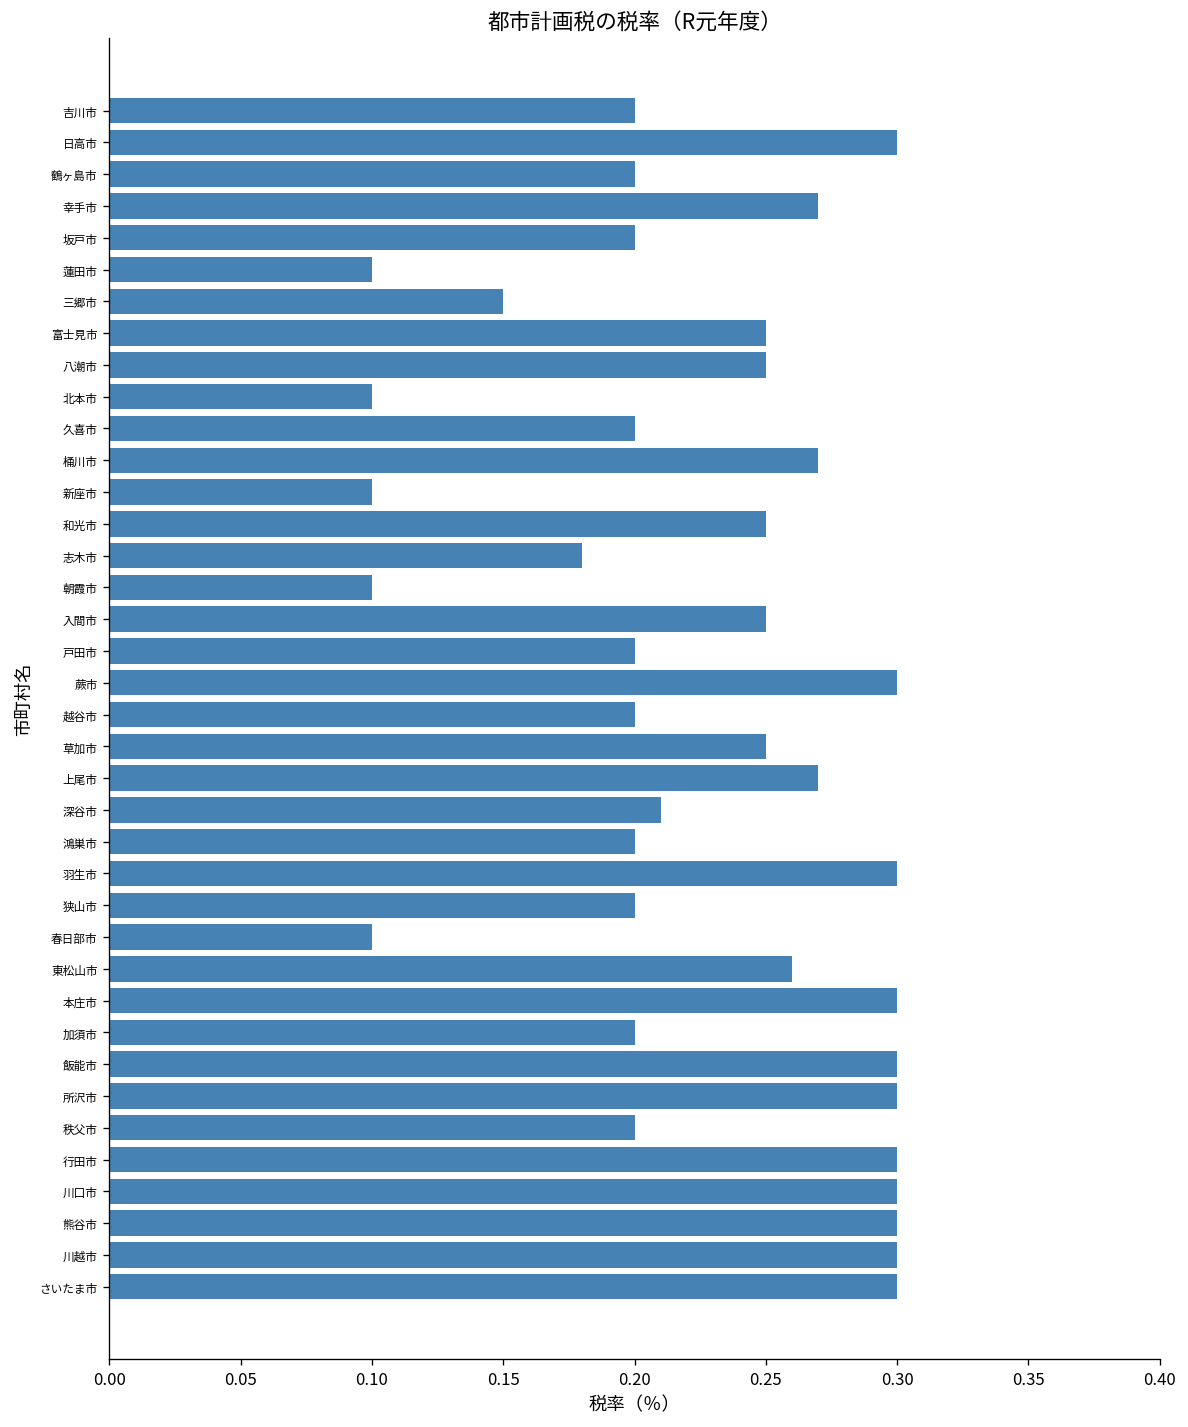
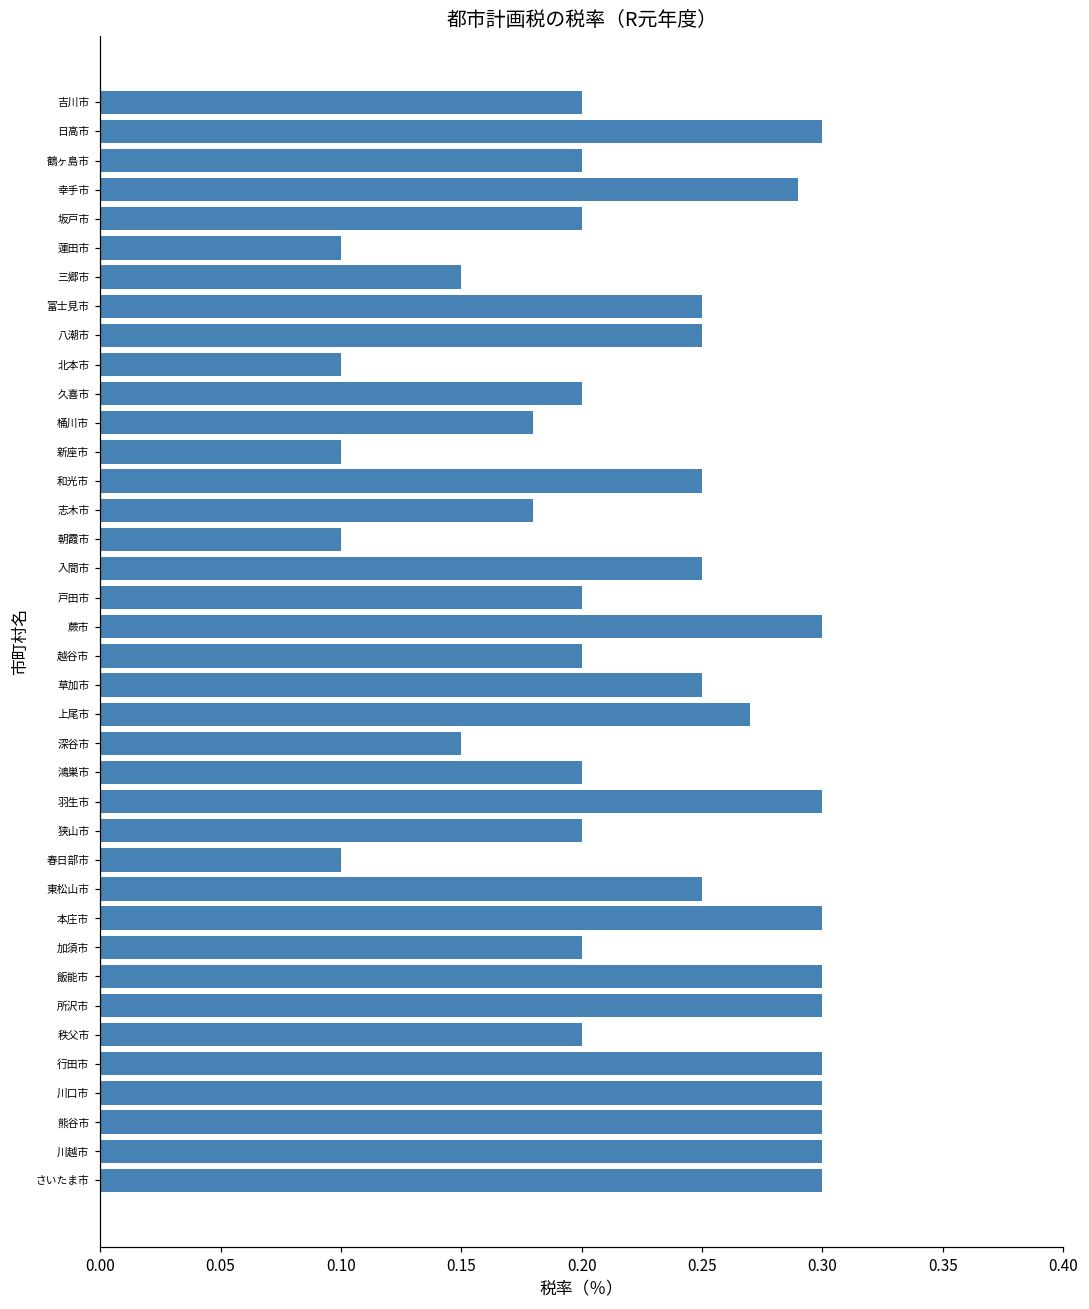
  {
    "吉川市": 0.20,
    "日高市": 0.30,
    "鶴ヶ島市": 0.20,
-   "幸手市": 0.27,
+   "幸手市": 0.29,
    "坂戸市": 0.20,
    "蓮田市": 0.10,
    "三郷市": 0.15,
    "富士見市": 0.25,
    "八潮市": 0.25,
    "北本市": 0.10,
    "久喜市": 0.20,
-   "桶川市": 0.27,
+   "桶川市": 0.18,
    "新座市": 0.10,
    "和光市": 0.25,
    "志木市": 0.18,
    "朝霞市": 0.10,
    "入間市": 0.25,
    "戸田市": 0.20,
    "蕨市": 0.30,
    "越谷市": 0.20,
    "草加市": 0.25,
    "上尾市": 0.27,
-   "深谷市": 0.21,
+   "深谷市": 0.15,
    "鴻巣市": 0.20,
    "羽生市": 0.30,
    "狭山市": 0.20,
    "春日部市": 0.10,
-   "東松山市": 0.26,
+   "東松山市": 0.25,
    "本庄市": 0.30,
    "加須市": 0.20,
    "飯能市": 0.30,
    "所沢市": 0.30,
    "秩父市": 0.20,
    "行田市": 0.30,
    "川口市": 0.30,
    "熊谷市": 0.30,
    "川越市": 0.30,
    "さいたま市": 0.30
  }
